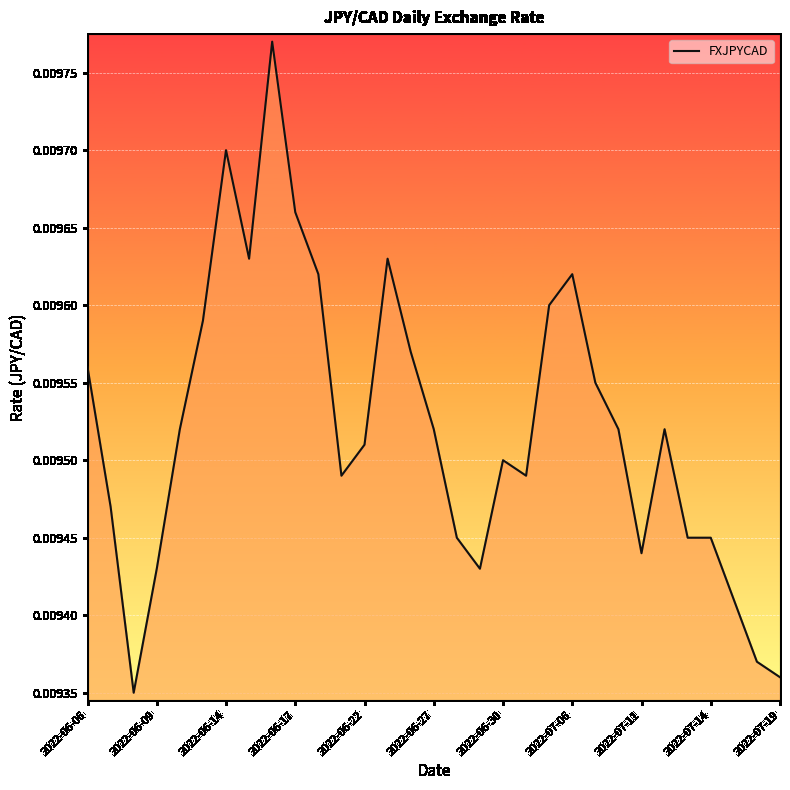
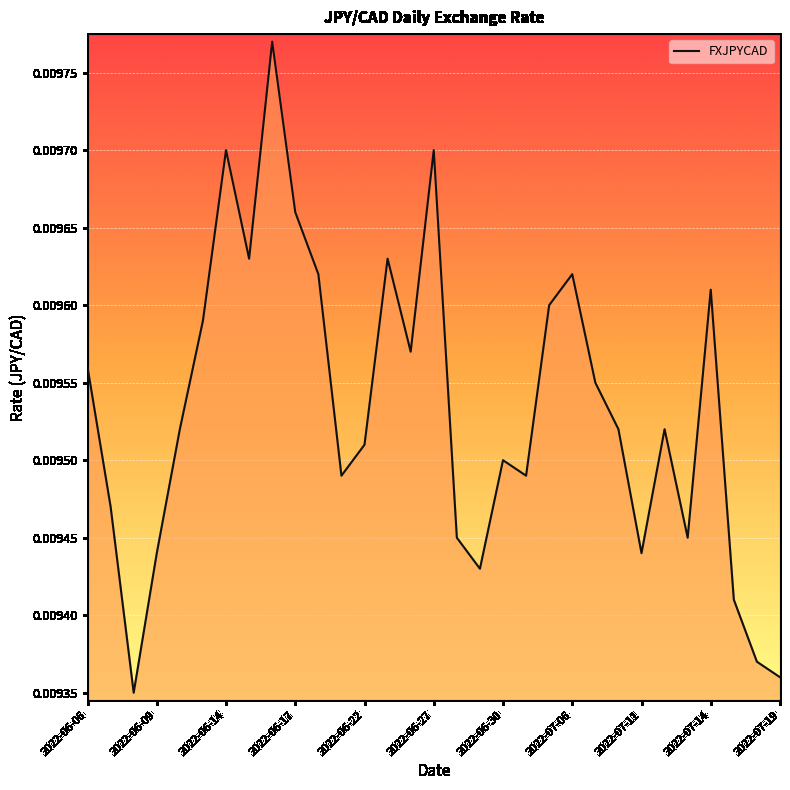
  {
    "2022-06-06": 0.00956,
-   "2022-06-09": 0.00943,
+   "2022-06-09": 0.00944,
    "2022-06-14": 0.00970,
    "2022-06-17": 0.00966,
    "2022-06-22": 0.00951,
-   "2022-06-27": 0.00952,
+   "2022-06-27": 0.00970,
    "2022-06-30": 0.00950,
    "2022-07-06": 0.00962,
    "2022-07-11": 0.00944,
-   "2022-07-14": 0.00945,
+   "2022-07-14": 0.00961,
    "2022-07-19": 0.00936
  }
